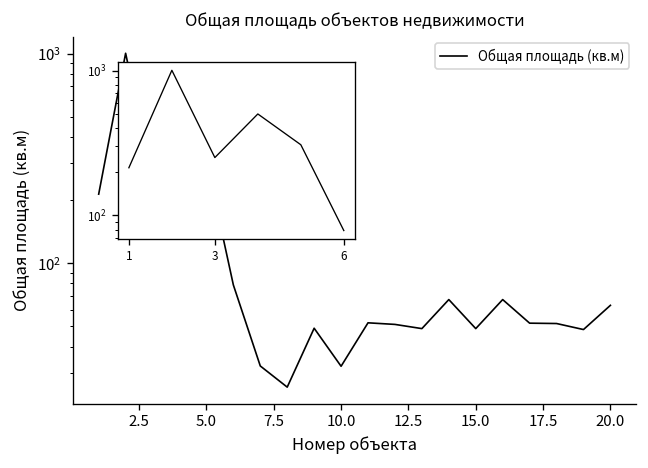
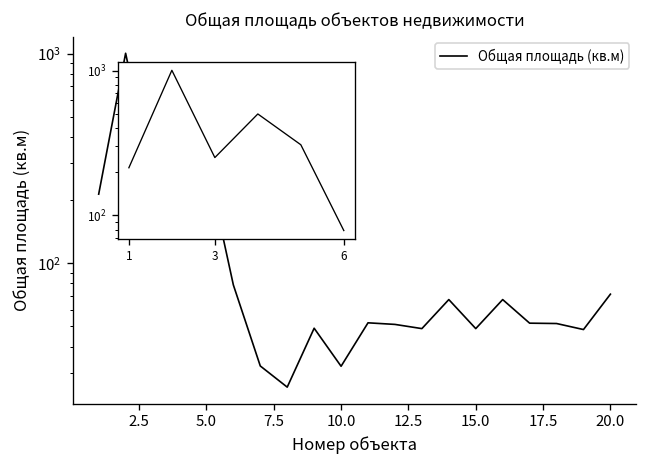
  {
    "5.0": 310,
    "10.0": 32,
    "15.0": 49,
-   "20.0": 63
+   "20.0": 71
  }
